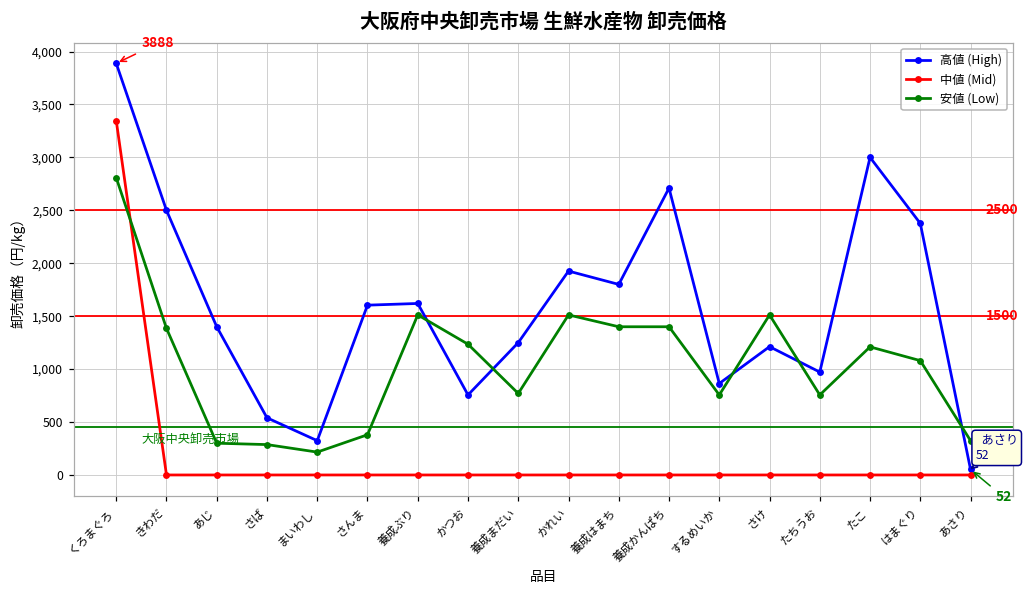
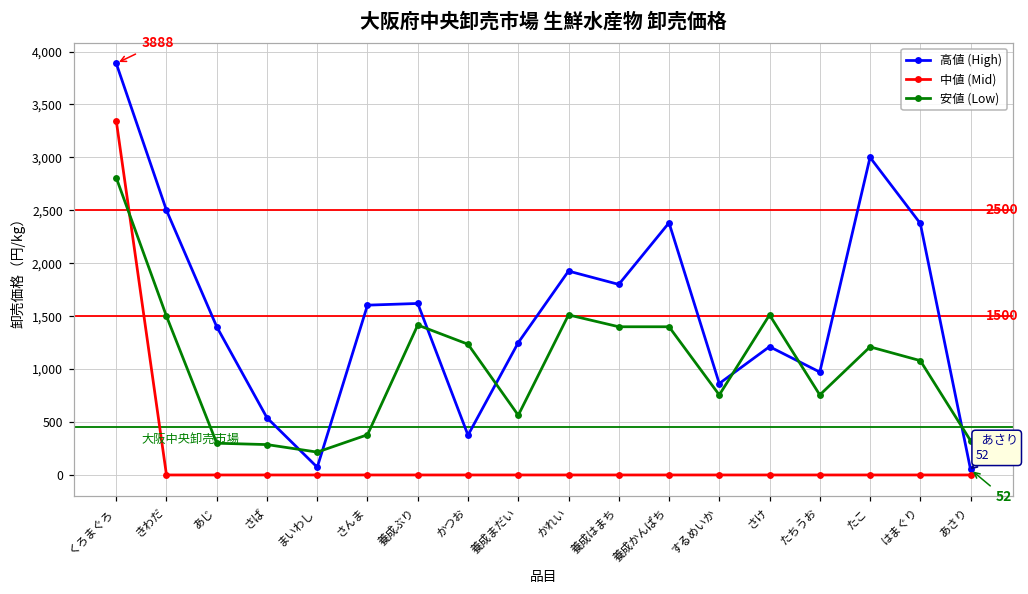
  {
    "高値 (High)": {
      "きわだ": "2,500",
      "あじ": "1,400",
      "さば": "500",
-     "まいわし": "300",
+     "まいわし": "100",
      "さんま": "1,600",
      "養成ぶり": "1,600",
-     "かつお": "800",
+     "かつお": "400",
      "養成まだい": "1,300",
      "かれい": "1,900",
      "養成はまち": "1,800",
-     "養成かんぱち": "2,700",
+     "養成かんぱち": "2,400",
      "するめいか": "900",
      "さけ": "1,200",
      "たちうお": "1,000",
      "たこ": "3,000",
      "はまぐり": "2,400"
    },
    "中値 (Mid)": {
      "くろまぐろ": "3,300",
      "きわだ": "0",
      "あじ": "0",
      "さば": "0",
      "まいわし": "0",
      "さんま": "0",
      "養成ぶり": "0",
      "かつお": "0",
      "養成まだい": "0",
      "かれい": "0",
      "養成はまち": "0",
      "養成かんぱち": "0",
      "するめいか": "0",
      "さけ": "0",
      "たちうお": "0",
      "たこ": "0",
      "はまぐり": "0"
    },
    "安値 (Low)": {
      "くろまぐろ": "2,800",
-     "きわだ": "1,400",
+     "きわだ": "1,500",
      "あじ": "300",
      "さば": "300",
      "まいわし": "200",
      "さんま": "400",
-     "養成ぶり": "1,500",
+     "養成ぶり": "1,400",
      "かつお": "1,200",
-     "養成まだい": "800",
+     "養成まだい": "600",
      "かれい": "1,500",
      "養成はまち": "1,400",
      "養成かんぱち": "1,400",
      "するめいか": "800",
      "さけ": "1,500",
      "たちうお": "800",
      "たこ": "1,200",
      "はまぐり": "1,100"
    }
  }
